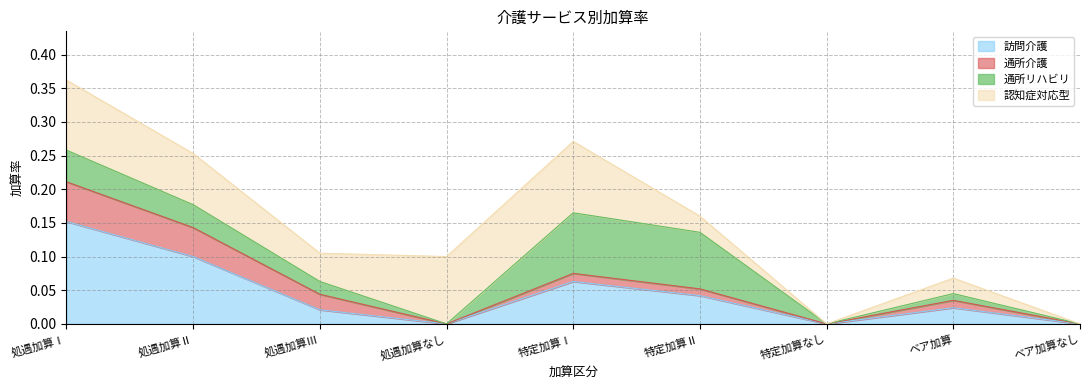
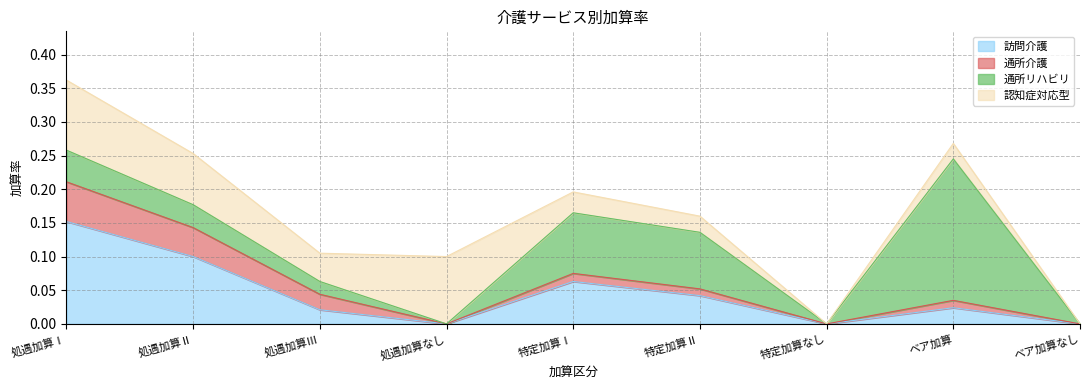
  {
    "訪問介護": {
      "処遇加算Ⅰ": 0.15,
      "処遇加算Ⅱ": 0.10,
      "処遇加算Ⅲ": 0.02,
      "特定加算Ⅰ": 0.06,
      "特定加算Ⅱ": 0.04,
      "ベア加算": 0.02
    },
    "通所介護": {
      "処遇加算Ⅰ": 0.06,
      "処遇加算Ⅱ": 0.04,
      "処遇加算Ⅲ": 0.02,
      "特定加算Ⅰ": 0.01,
      "特定加算Ⅱ": 0.01,
      "ベア加算": 0.01
    },
    "通所リハビリ": {
      "処遇加算Ⅰ": 0.05,
      "処遇加算Ⅱ": 0.03,
      "処遇加算Ⅲ": 0.02,
      "特定加算Ⅰ": 0.09,
      "特定加算Ⅱ": 0.08,
-     "ベア加算": 0.01
+     "ベア加算": 0.21
    },
    "認知症対応型": {
      "処遇加算Ⅰ": 0.10,
      "処遇加算Ⅱ": 0.08,
      "処遇加算Ⅲ": 0.04,
      "処遇加算なし": 0.10,
-     "特定加算Ⅰ": 0.11,
+     "特定加算Ⅰ": 0.03,
      "特定加算Ⅱ": 0.02,
      "ベア加算": 0.02
    }
  }
